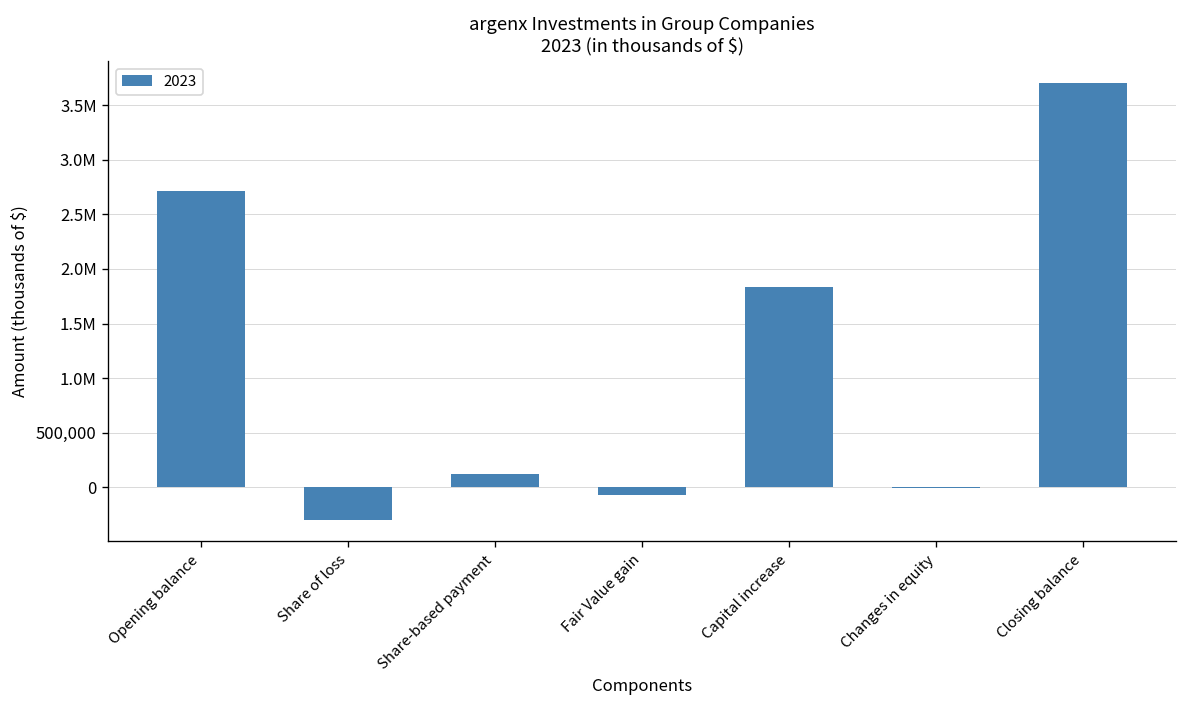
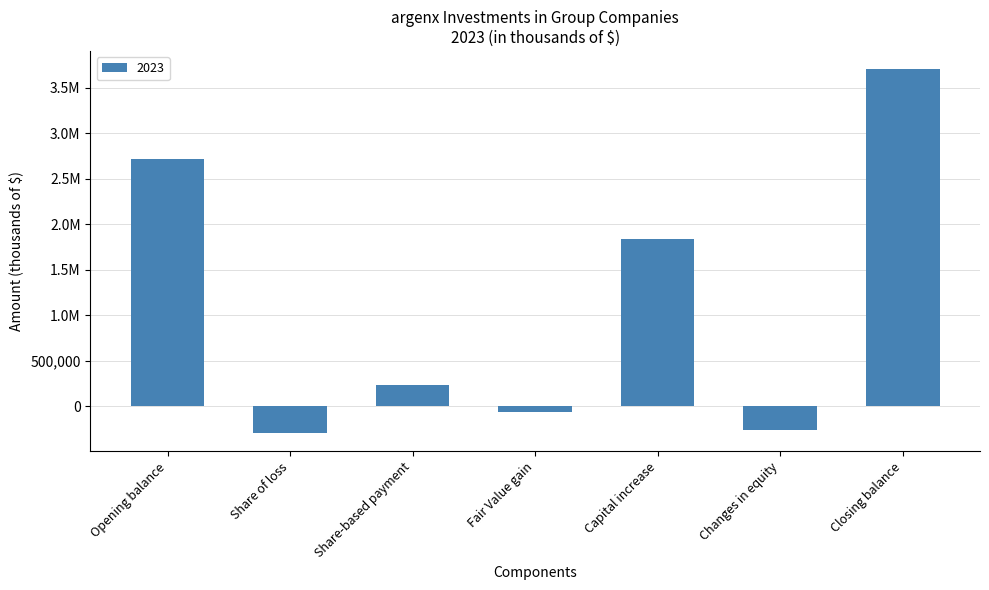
  {
    "Opening balance": "2,700,000",
    "Share of loss": "-300,000",
-   "Share-based payment": "100,000",
+   "Share-based payment": "200,000",
    "Fair Value gain": "-100,000",
    "Capital increase": "1,800,000",
-   "Changes in equity": "0",
+   "Changes in equity": "-300,000",
    "Closing balance": "3,700,000"
  }
